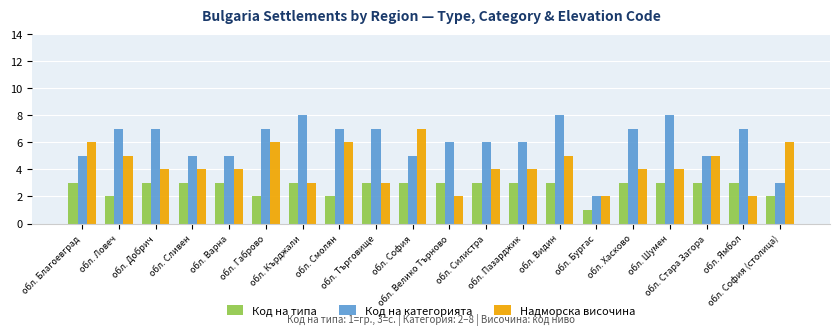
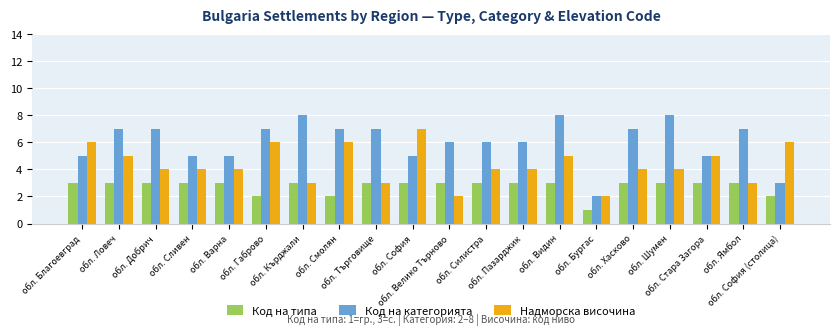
  {
    "Код на типа": {
      "обл. Благоевград": 3,
-     "обл. Ловеч": 2,
+     "обл. Ловеч": 3,
      "обл. Добрич": 3,
      "обл. Сливен": 3,
      "обл. Варна": 3,
      "обл. Габрово": 2,
      "обл. Кърджали": 3,
      "обл. Смолян": 2,
      "обл. Търговище": 3,
      "обл. София": 3,
      "обл. Велико Търново": 3,
      "обл. Силистра": 3,
      "обл. Пазарджик": 3,
      "обл. Видин": 3,
      "обл. Бургас": 1,
      "обл. Хасково": 3,
      "обл. Шумен": 3,
      "обл. Стара Загора": 3,
      "обл. Ямбол": 3,
      "обл. София (столица)": 2
    },
    "Код на категорията": {
      "обл. Благоевград": 5,
      "обл. Ловеч": 7,
      "обл. Добрич": 7,
      "обл. Сливен": 5,
      "обл. Варна": 5,
      "обл. Габрово": 7,
      "обл. Кърджали": 8,
      "обл. Смолян": 7,
      "обл. Търговище": 7,
      "обл. София": 5,
      "обл. Велико Търново": 6,
      "обл. Силистра": 6,
      "обл. Пазарджик": 6,
      "обл. Видин": 8,
      "обл. Бургас": 2,
      "обл. Хасково": 7,
      "обл. Шумен": 8,
      "обл. Стара Загора": 5,
      "обл. Ямбол": 7,
      "обл. София (столица)": 3
    },
    "Надморска височина": {
      "обл. Благоевград": 6,
      "обл. Ловеч": 5,
      "обл. Добрич": 4,
      "обл. Сливен": 4,
      "обл. Варна": 4,
      "обл. Габрово": 6,
      "обл. Кърджали": 3,
      "обл. Смолян": 6,
      "обл. Търговище": 3,
      "обл. София": 7,
      "обл. Велико Търново": 2,
      "обл. Силистра": 4,
      "обл. Пазарджик": 4,
      "обл. Видин": 5,
      "обл. Бургас": 2,
      "обл. Хасково": 4,
      "обл. Шумен": 4,
      "обл. Стара Загора": 5,
-     "обл. Ямбол": 2,
+     "обл. Ямбол": 3,
      "обл. София (столица)": 6
    }
  }
